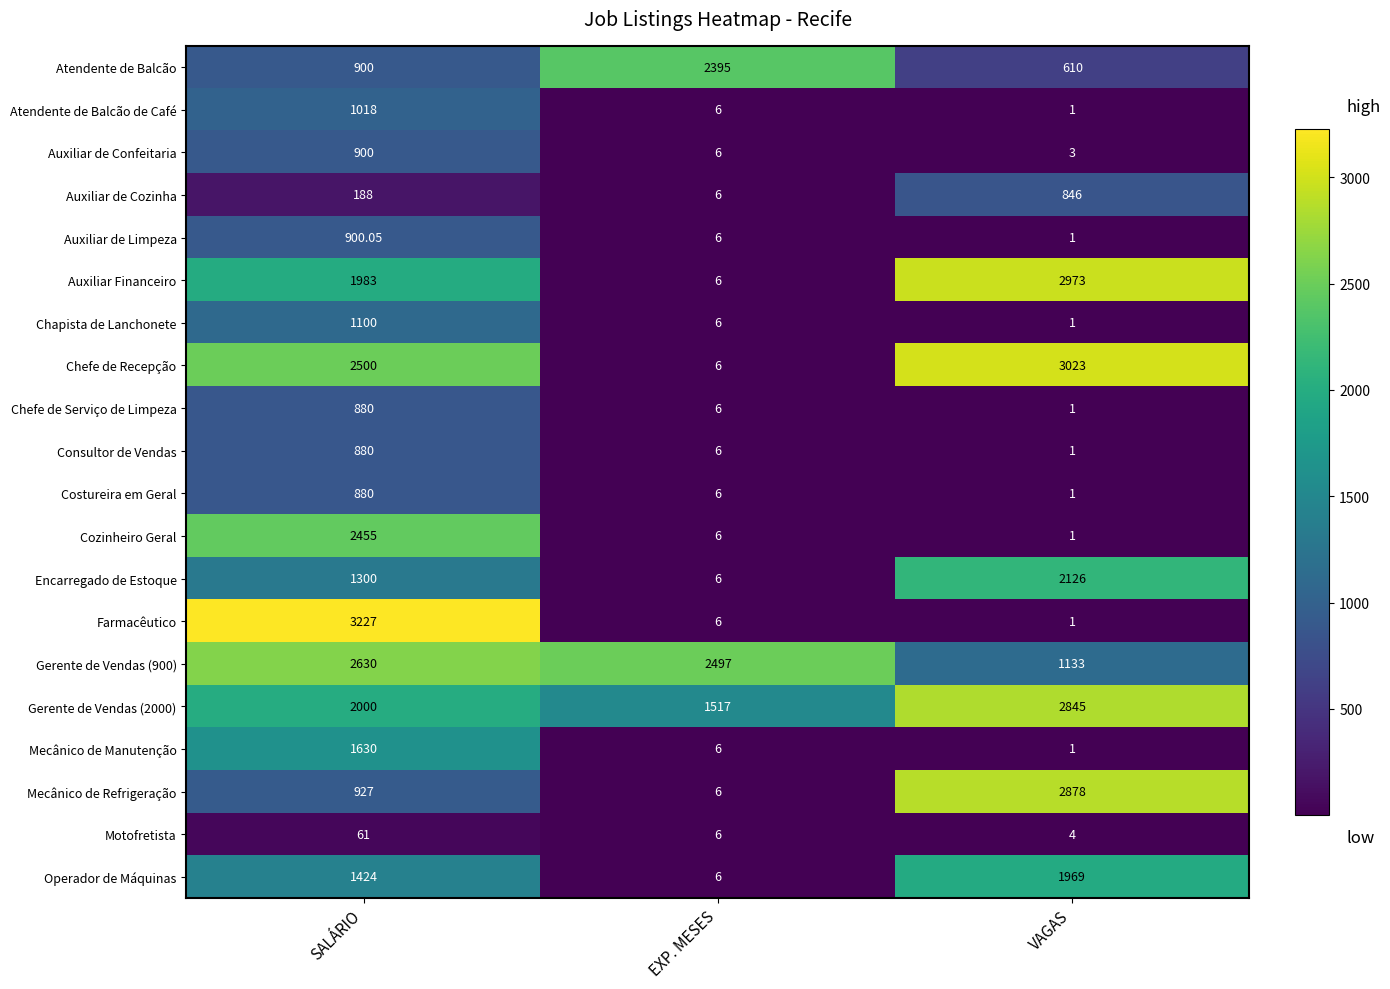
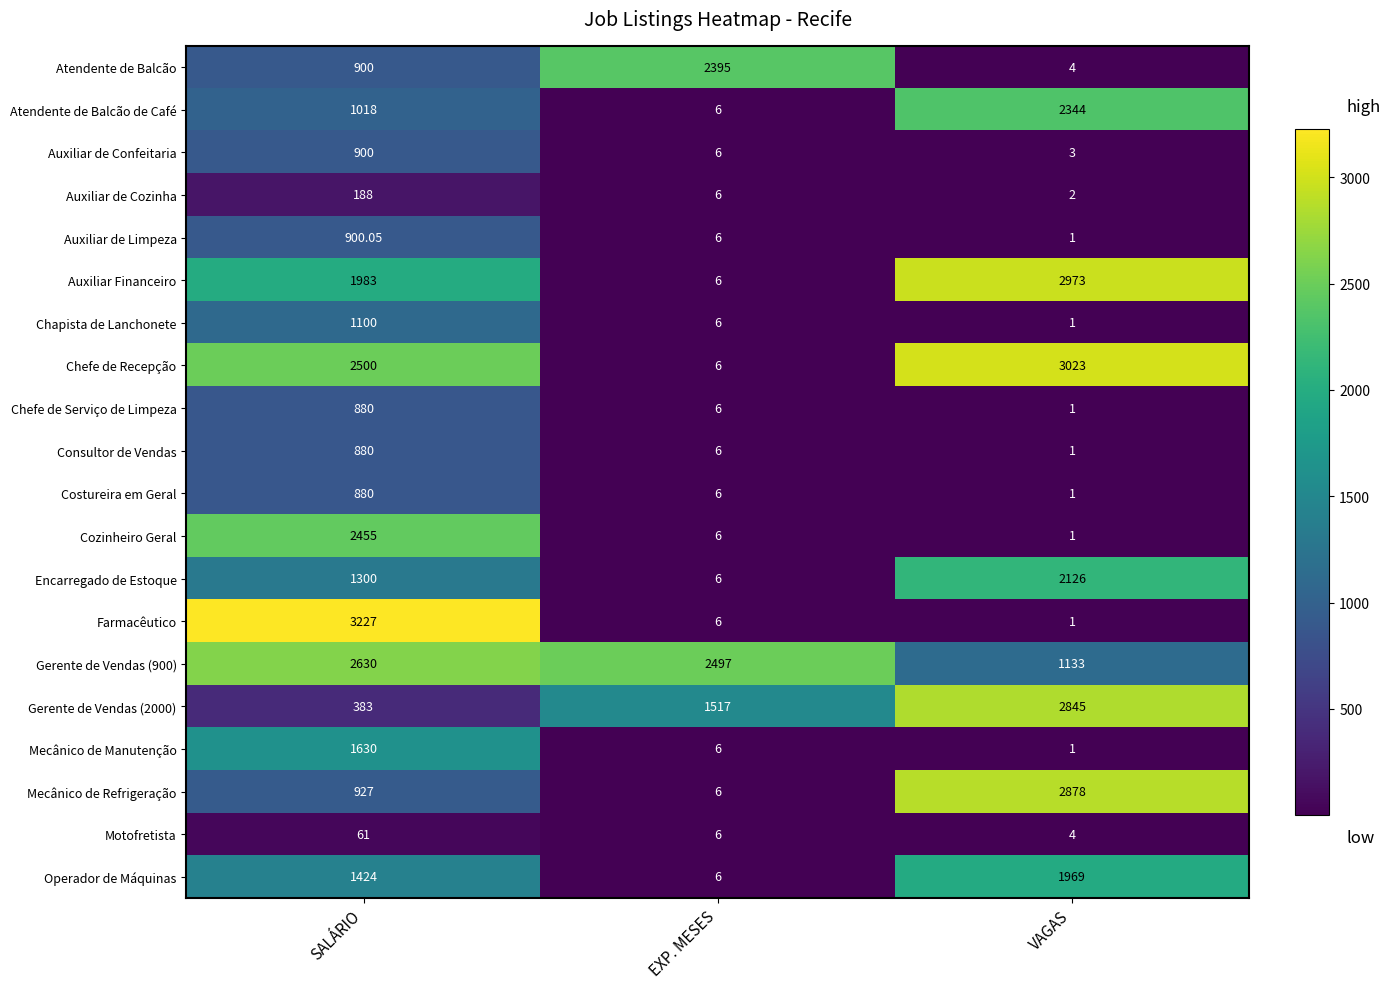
  {
    "Atendente de Balcão": {
      "SALÁRIO": 900,
      "EXP. MESES": 2395,
-     "VAGAS": 610
+     "VAGAS": 4
    },
    "Atendente de Balcão de Café": {
      "SALÁRIO": 1018,
      "EXP. MESES": 6,
-     "VAGAS": 1
+     "VAGAS": 2344
    },
    "Auxiliar de Confeitaria": {
      "SALÁRIO": 900,
      "EXP. MESES": 6,
      "VAGAS": 3
    },
    "Auxiliar de Cozinha": {
      "SALÁRIO": 188,
      "EXP. MESES": 6,
-     "VAGAS": 846
+     "VAGAS": 2
    },
    "Auxiliar de Limpeza": {
      "SALÁRIO": 900.05,
      "EXP. MESES": 6,
      "VAGAS": 1
    },
    "Auxiliar Financeiro": {
      "SALÁRIO": 1983,
      "EXP. MESES": 6,
      "VAGAS": 2973
    },
    "Chapista de Lanchonete": {
      "SALÁRIO": 1100,
      "EXP. MESES": 6,
      "VAGAS": 1
    },
    "Chefe de Recepção": {
      "SALÁRIO": 2500,
      "EXP. MESES": 6,
      "VAGAS": 3023
    },
    "Chefe de Serviço de Limpeza": {
      "SALÁRIO": 880,
      "EXP. MESES": 6,
      "VAGAS": 1
    },
    "Consultor de Vendas": {
      "SALÁRIO": 880,
      "EXP. MESES": 6,
      "VAGAS": 1
    },
    "Costureira em Geral": {
      "SALÁRIO": 880,
      "EXP. MESES": 6,
      "VAGAS": 1
    },
    "Cozinheiro Geral": {
      "SALÁRIO": 2455,
      "EXP. MESES": 6,
      "VAGAS": 1
    },
    "Encarregado de Estoque": {
      "SALÁRIO": 1300,
      "EXP. MESES": 6,
      "VAGAS": 2126
    },
    "Farmacêutico": {
      "SALÁRIO": 3227,
      "EXP. MESES": 6,
      "VAGAS": 1
    },
    "Gerente de Vendas (900)": {
      "SALÁRIO": 2630,
      "EXP. MESES": 2497,
      "VAGAS": 1133
    },
    "Gerente de Vendas (2000)": {
-     "SALÁRIO": 2000,
+     "SALÁRIO": 383,
      "EXP. MESES": 1517,
      "VAGAS": 2845
    },
    "Mecânico de Manutenção": {
      "SALÁRIO": 1630,
      "EXP. MESES": 6,
      "VAGAS": 1
    },
    "Mecânico de Refrigeração": {
      "SALÁRIO": 927,
      "EXP. MESES": 6,
      "VAGAS": 2878
    },
    "Motofretista": {
      "SALÁRIO": 61,
      "EXP. MESES": 6,
      "VAGAS": 4
    },
    "Operador de Máquinas": {
      "SALÁRIO": 1424,
      "EXP. MESES": 6,
      "VAGAS": 1969
    }
  }
